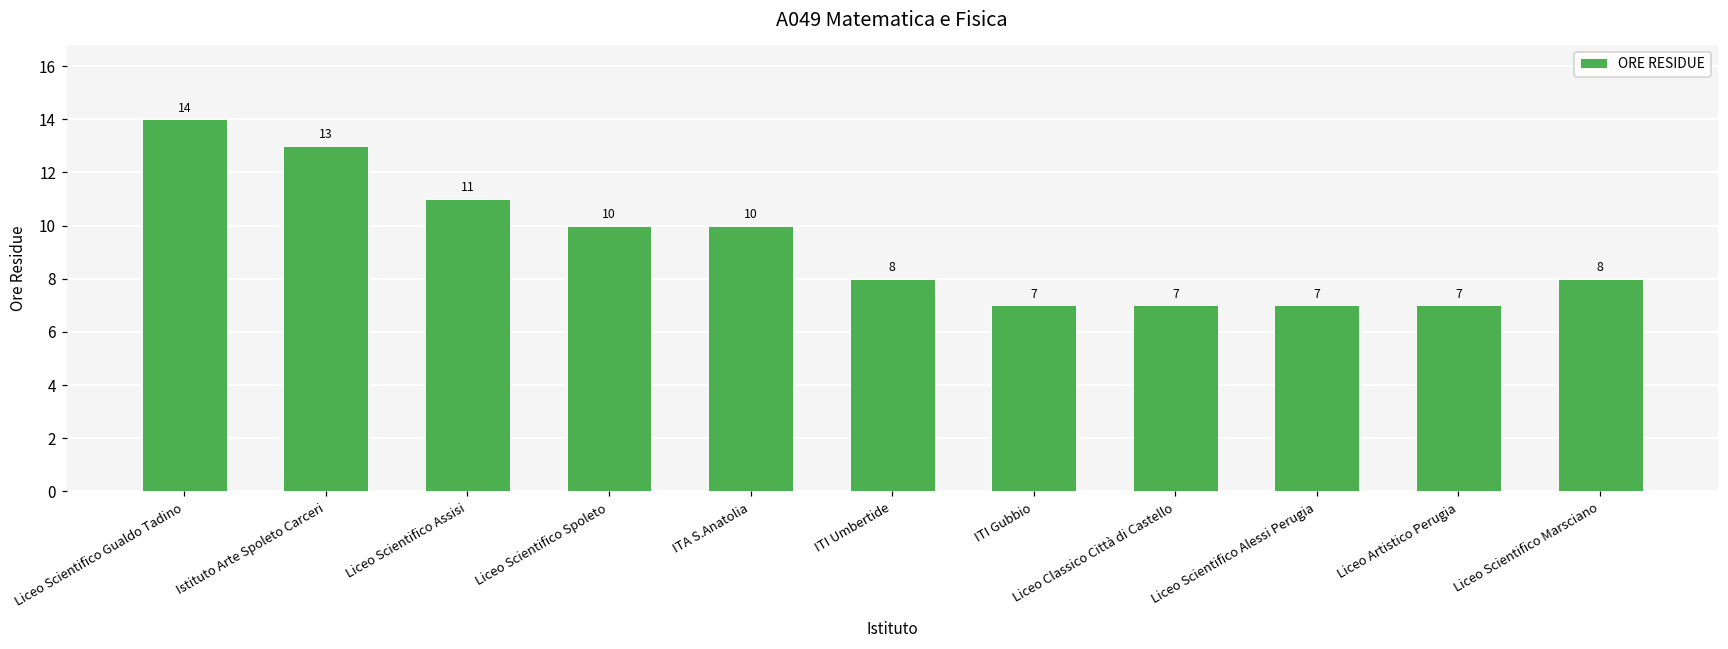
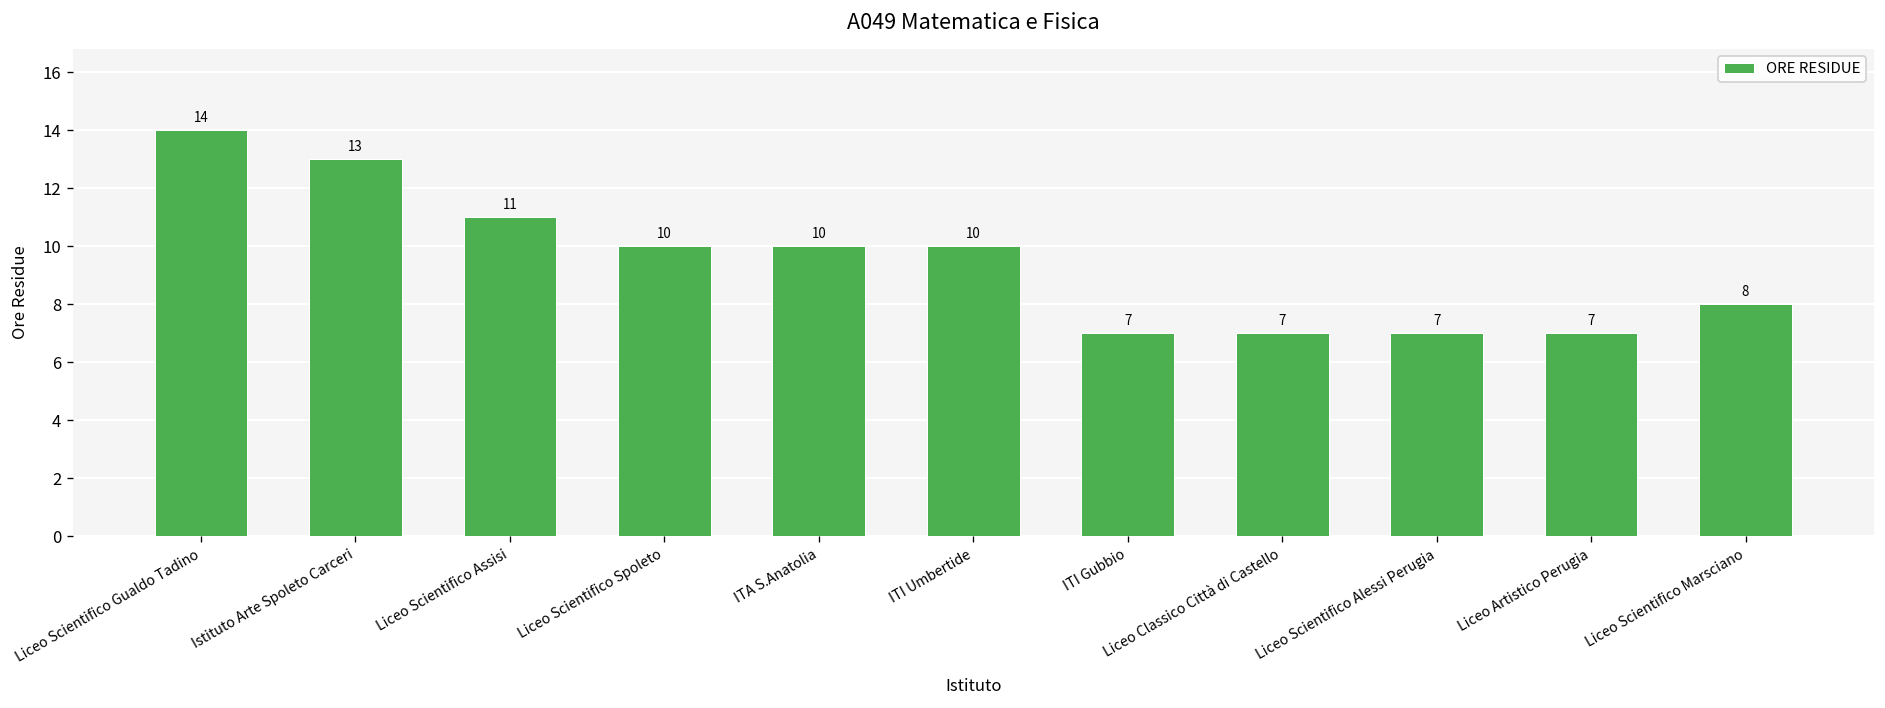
  {
    "Liceo Scientifico Gualdo Tadino": 14,
    "Istituto Arte Spoleto Carceri": 13,
    "Liceo Scientifico Assisi": 11,
    "Liceo Scientifico Spoleto": 10,
    "ITA S.Anatolia": 10,
-   "ITI Umbertide": 8,
+   "ITI Umbertide": 10,
    "ITI Gubbio": 7,
    "Liceo Classico Città di Castello": 7,
    "Liceo Scientifico Alessi Perugia": 7,
    "Liceo Artistico Perugia": 7,
    "Liceo Scientifico Marsciano": 8
  }
